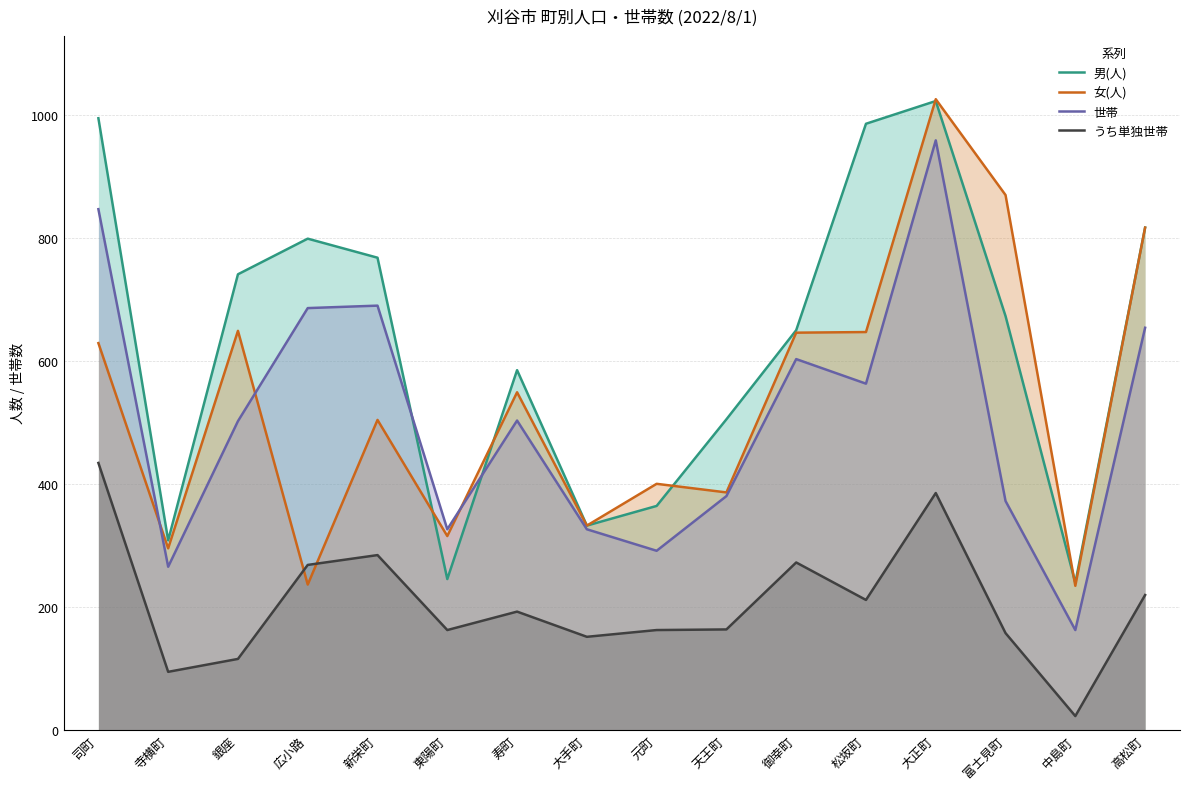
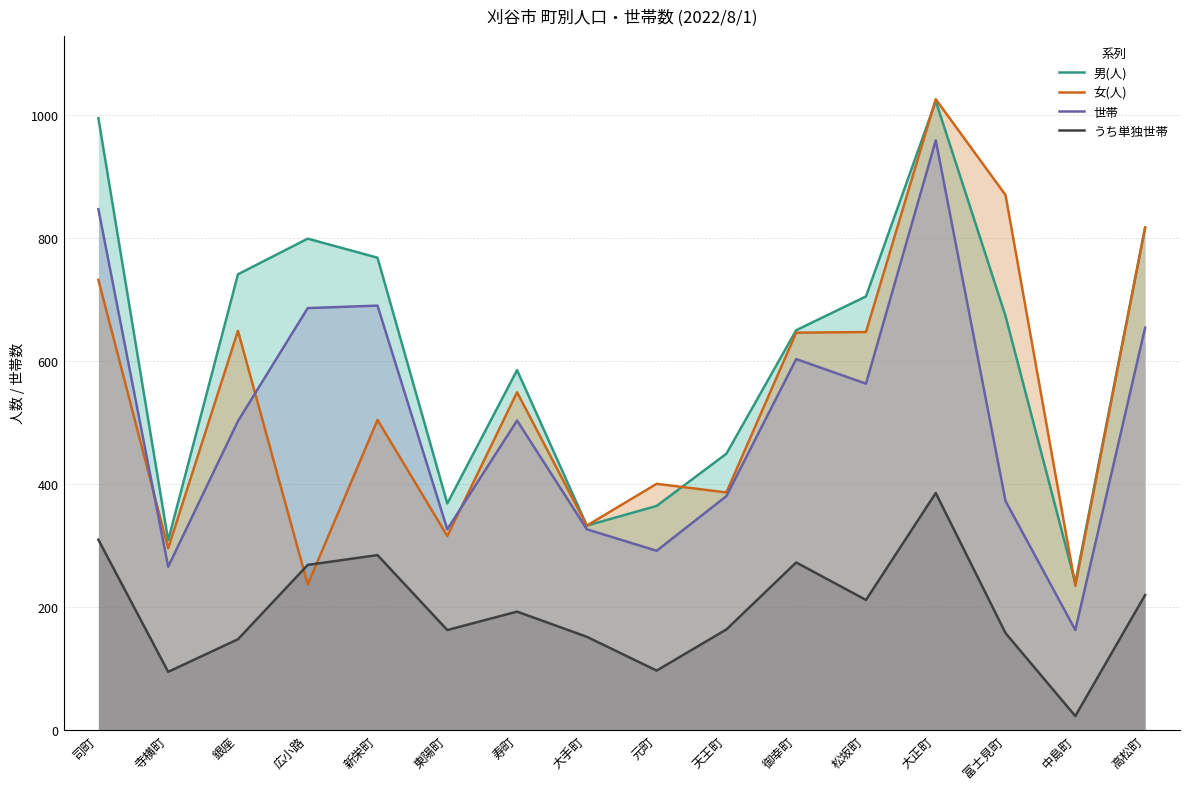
  {
    "男(人)": {
      "司町": 1000,
      "寺横町": 310,
      "銀座": 740,
      "広小路": 800,
      "新栄町": 770,
-     "東陽町": 250,
+     "東陽町": 370,
      "寿町": 590,
      "元町": 360,
-     "天王町": 510,
-     "松坂町": 990,
+     "天王町": 450,
+     "松坂町": 710,
      "富士見町": 670,
      "中島町": 240
    },
    "女(人)": {
-     "司町": 630,
+     "司町": 730,
      "寺横町": 300,
      "銀座": 650,
      "広小路": 240,
      "新栄町": 500,
      "東陽町": 320,
      "寿町": 550,
      "元町": 400,
      "天王町": 390,
      "松坂町": 650,
      "富士見町": 870,
      "中島町": 230
    },
    "世帯": {
      "司町": 850,
      "寺横町": 270,
      "銀座": 500,
      "広小路": 690,
      "新栄町": 690,
      "東陽町": 330,
      "寿町": 500,
      "大手町": 330,
      "元町": 290,
      "天王町": 380,
      "御幸町": 600,
      "松坂町": 560,
      "大正町": 960,
      "富士見町": 370,
      "中島町": 160,
      "高松町": 650
    },
    "うち単独世帯": {
-     "司町": 430,
+     "司町": 310,
      "寺横町": 90,
-     "銀座": 120,
+     "銀座": 150,
      "広小路": 270,
      "新栄町": 280,
      "東陽町": 160,
      "寿町": 190,
      "大手町": 150,
-     "元町": 160,
+     "元町": 100,
      "天王町": 160,
      "御幸町": 270,
      "松坂町": 210,
      "大正町": 390,
      "富士見町": 160,
      "中島町": 20,
      "高松町": 220
    }
  }
